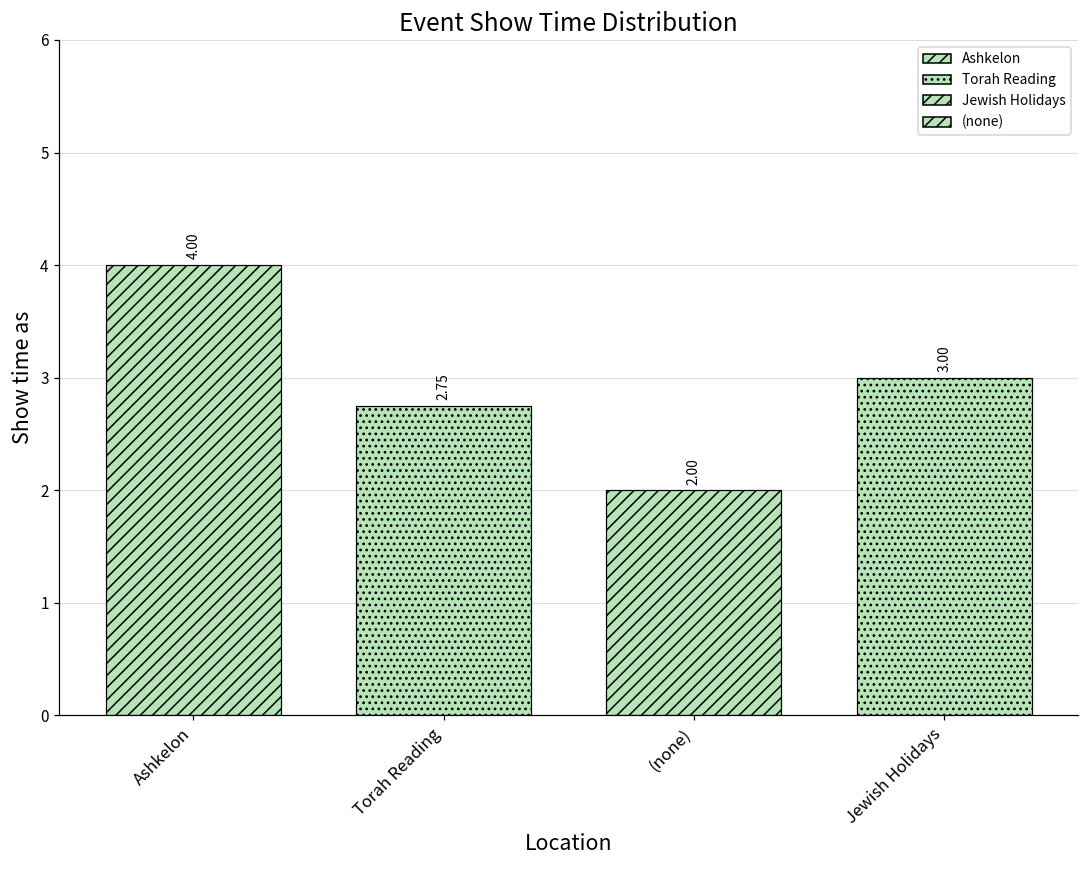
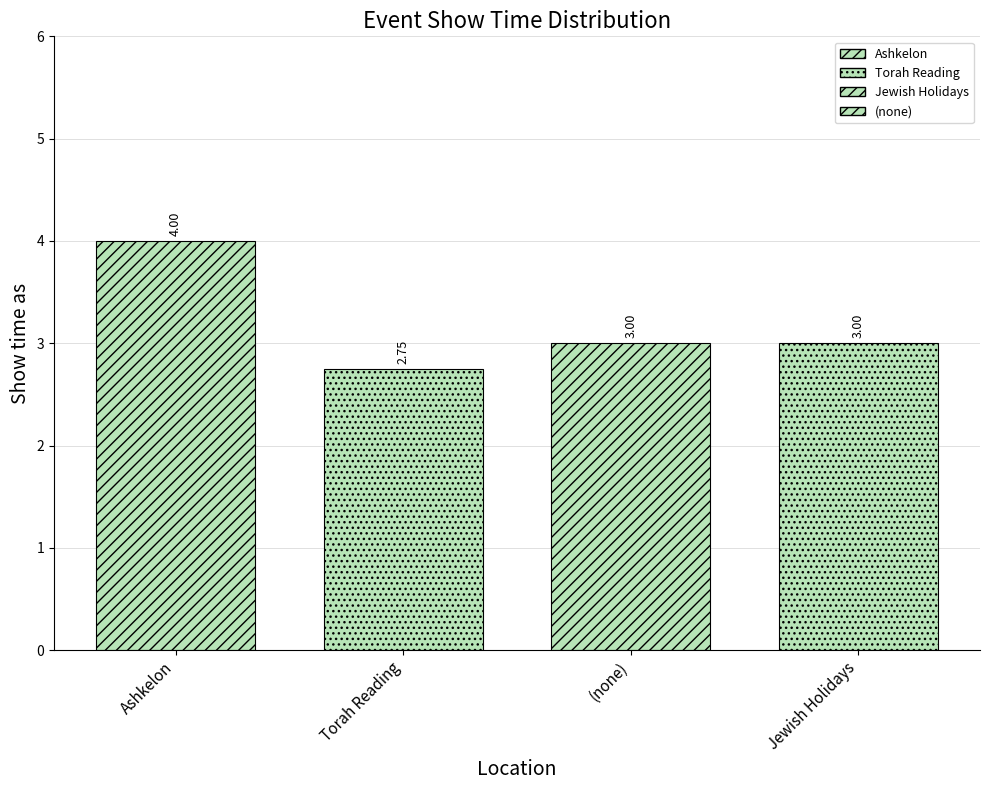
  {
    "Ashkelon": 4.00,
    "Torah Reading": 2.75,
-   "(none)": 2.00,
+   "(none)": 3.00,
    "Jewish Holidays": 3.00
  }
